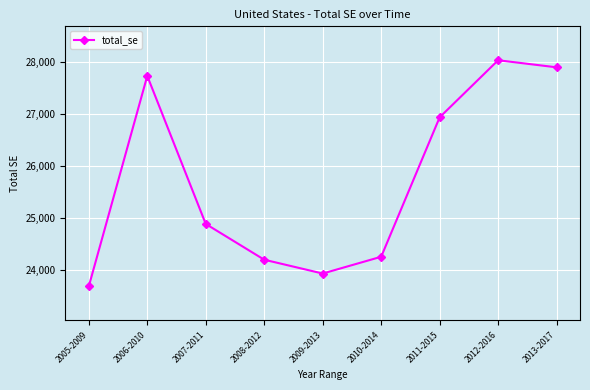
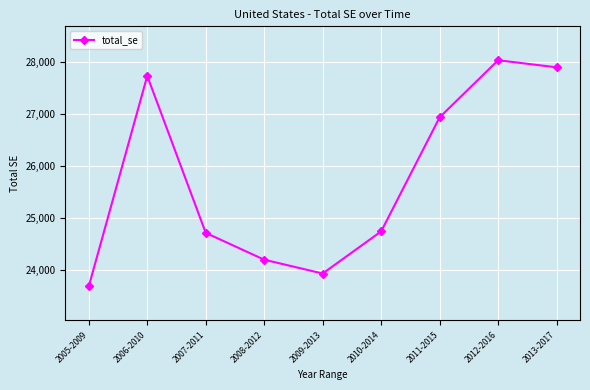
  {
    "2005-2009": "23,700",
    "2006-2010": "27,700",
-   "2007-2011": "24,900",
+   "2007-2011": "24,700",
    "2008-2012": "24,200",
    "2009-2013": "23,900",
-   "2010-2014": "24,300",
+   "2010-2014": "24,700",
    "2011-2015": "26,900",
    "2012-2016": "28,000",
    "2013-2017": "27,900"
  }
